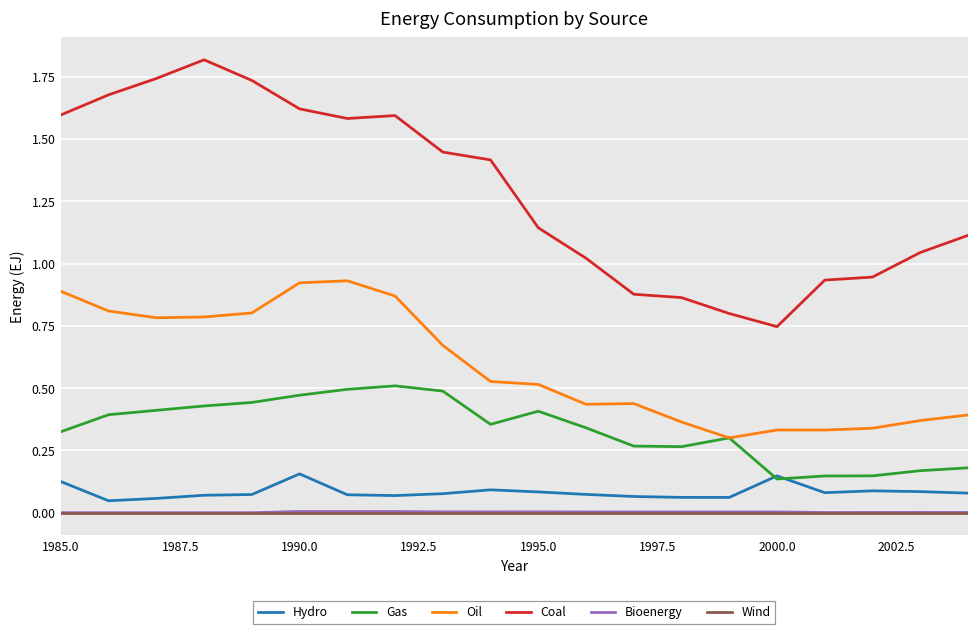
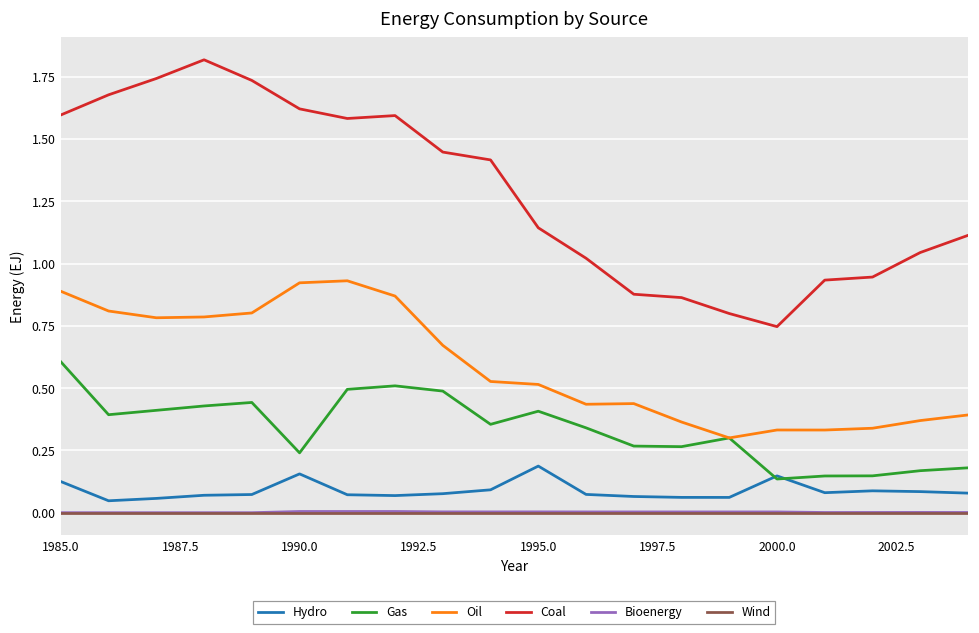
  {
    "Hydro": {
      "1985.0": 0.12,
      "1990.0": 0.16,
-     "1995.0": 0.08,
+     "1995.0": 0.19,
      "2000.0": 0.15
    },
    "Gas": {
-     "1985.0": 0.32,
-     "1990.0": 0.47,
+     "1985.0": 0.61,
+     "1990.0": 0.24,
      "1995.0": 0.41,
      "2000.0": 0.14
    },
    "Oil": {
      "1985.0": 0.89,
      "1990.0": 0.92,
      "1995.0": 0.51,
      "2000.0": 0.33
    },
    "Coal": {
      "1985.0": 1.60,
      "1990.0": 1.62,
      "1995.0": 1.14,
      "2000.0": 0.75
    }
  }
